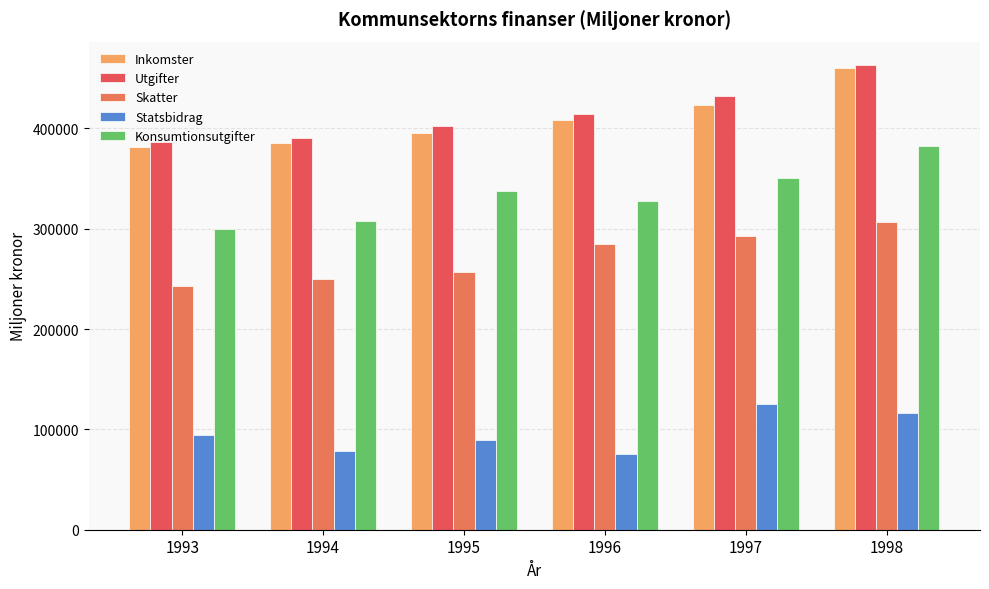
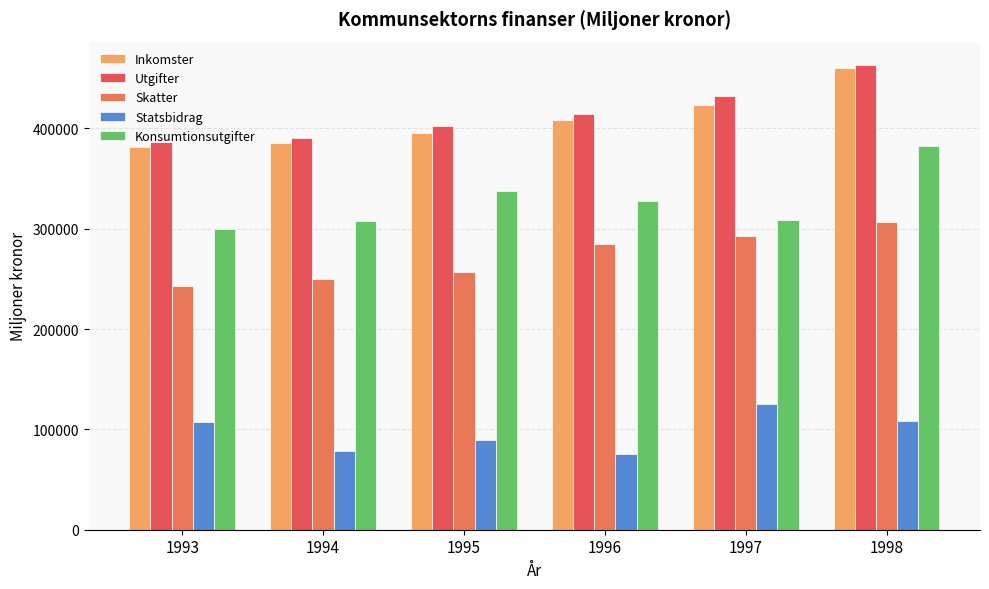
  {
    "Statsbidrag": {
-     "1993": 95000,
+     "1993": 107000,
      "1994": 79000,
      "1995": 89000,
      "1996": 76000,
      "1997": 125000,
-     "1998": 116000
+     "1998": 108000
    },
    "Konsumtionsutgifter": {
      "1993": 300000,
      "1994": 307000,
      "1995": 338000,
      "1996": 328000,
-     "1997": 350000,
+     "1997": 308000,
      "1998": 383000
    }
  }
